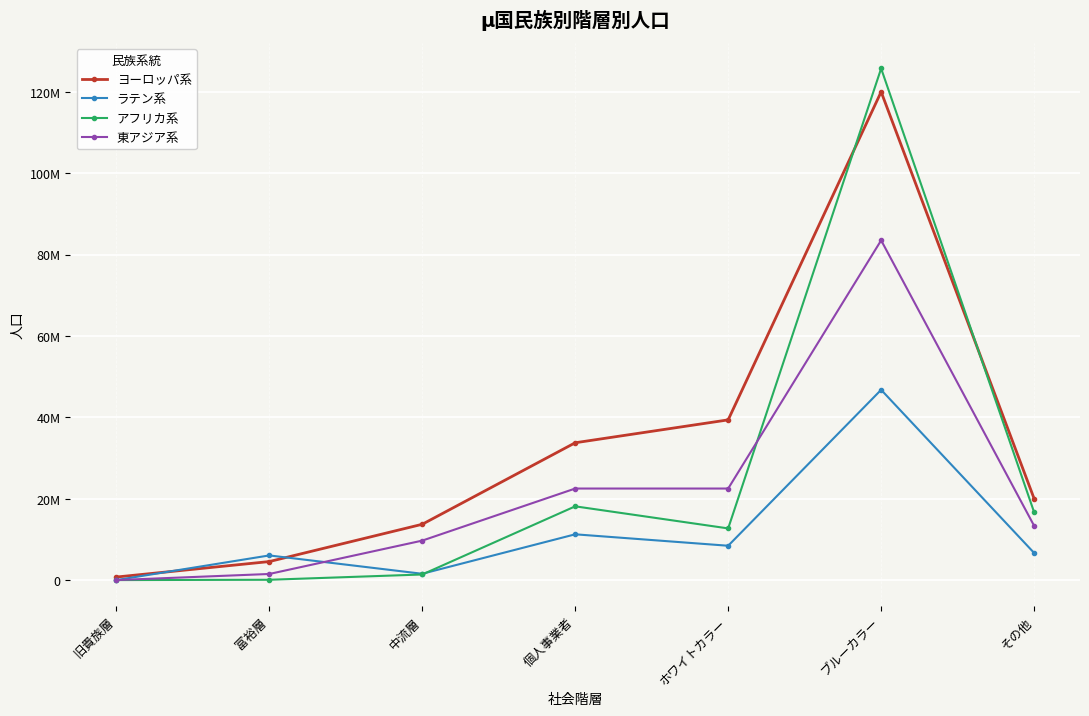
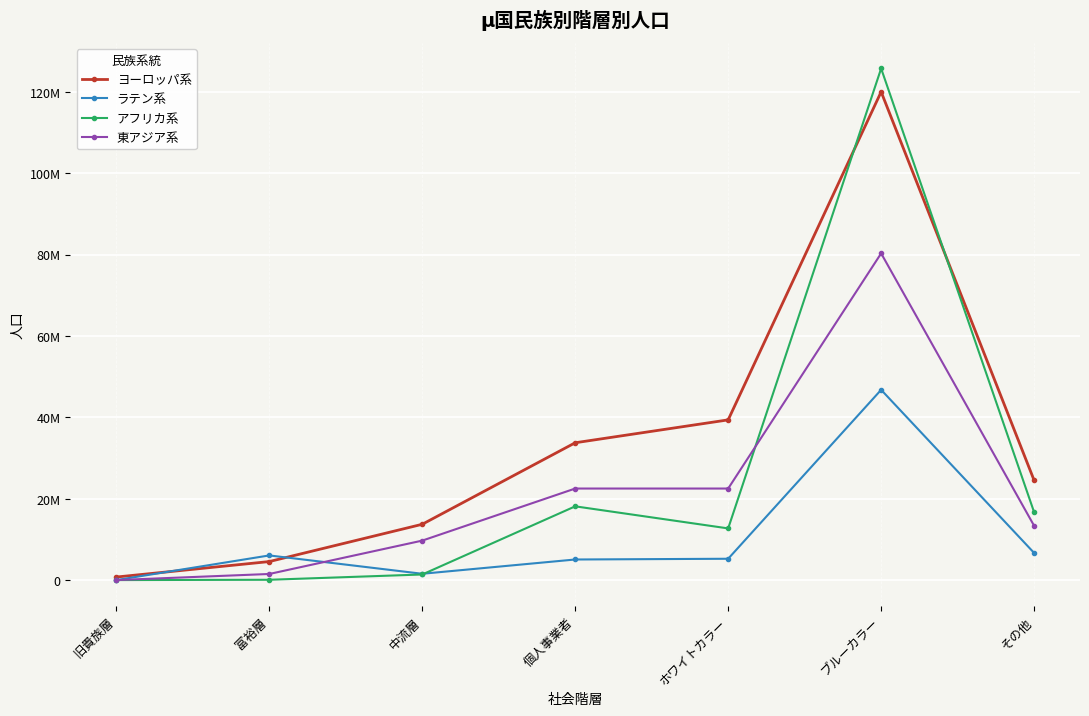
  {
    "ヨーロッパ系": {
      "旧貴族層": 1000000,
      "富裕層": 5000000,
      "中流層": 14000000,
      "個人事業者": 34000000,
      "ホワイトカラー": 39000000,
      "ブルーカラー": 120000000,
-     "その他": 20000000
+     "その他": 25000000
    },
    "ラテン系": {
      "富裕層": 6000000,
-     "個人事業者": 11000000,
-     "ホワイトカラー": 8000000,
+     "個人事業者": 5000000,
+     "ホワイトカラー": 5000000,
      "ブルーカラー": 47000000,
      "その他": 7000000
    },
    "アフリカ系": {
      "富裕層": 0,
      "個人事業者": 18000000,
      "ホワイトカラー": 13000000,
      "ブルーカラー": 126000000,
      "その他": 17000000
    },
    "東アジア系": {
      "富裕層": 2000000,
      "中流層": 10000000,
      "個人事業者": 23000000,
      "ホワイトカラー": 23000000,
-     "ブルーカラー": 84000000,
+     "ブルーカラー": 80000000,
      "その他": 13000000
    }
  }
